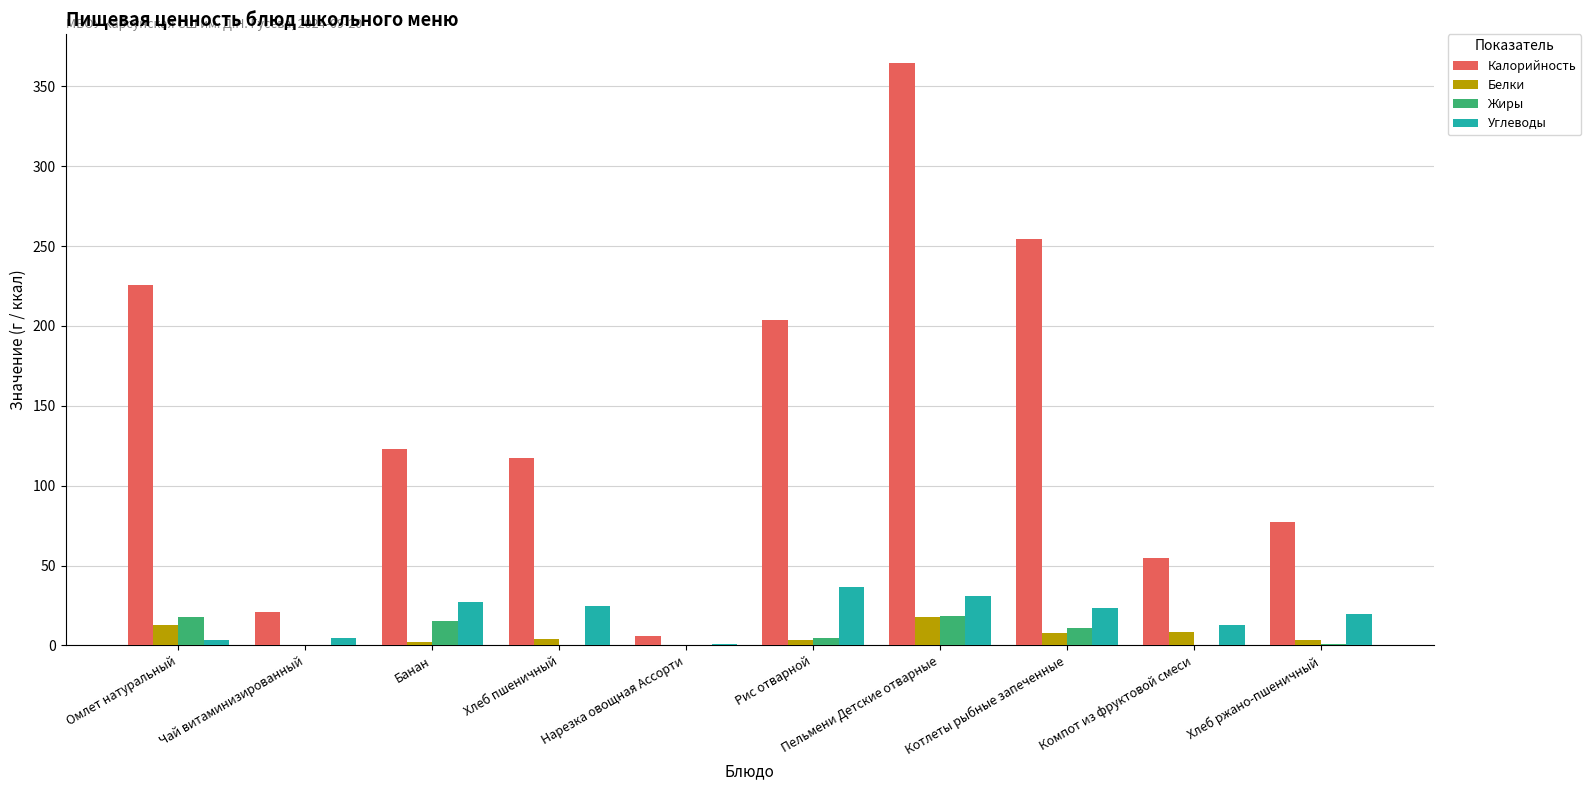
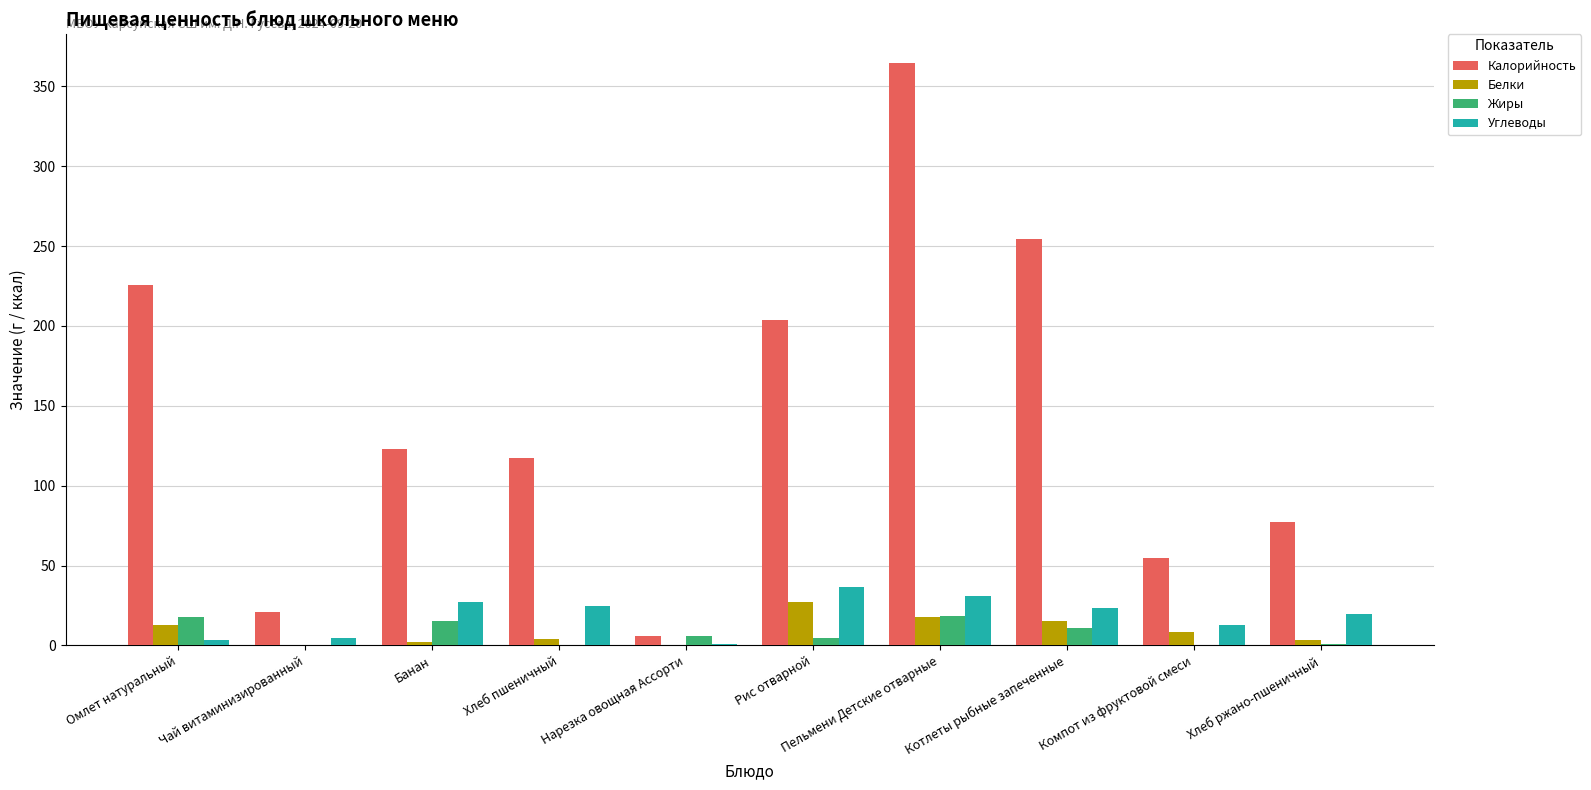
  {
    "Калорийность": {
      "Омлет натуральный": 226,
      "Чай витаминизированный": 21,
      "Банан": 123,
      "Хлеб пшеничный": 117,
      "Нарезка овощная Ассорти": 6,
      "Рис отварной": 204,
      "Пельмени Детские отварные": 364,
      "Котлеты рыбные запеченные": 255,
      "Компот из фруктовой смеси": 55,
      "Хлеб ржано-пшеничный": 78
    },
    "Белки": {
      "Омлет натуральный": 13,
      "Банан": 2,
      "Хлеб пшеничный": 4,
-     "Рис отварной": 4,
+     "Рис отварной": 27,
      "Пельмени Детские отварные": 18,
-     "Котлеты рыбные запеченные": 8,
+     "Котлеты рыбные запеченные": 15,
      "Компот из фруктовой смеси": 9,
      "Хлеб ржано-пшеничный": 3
    },
    "Жиры": {
      "Омлет натуральный": 18,
      "Банан": 15,
-     "Нарезка овощная Ассорти": 0,
+     "Нарезка овощная Ассорти": 6,
      "Рис отварной": 5,
      "Пельмени Детские отварные": 19,
      "Котлеты рыбные запеченные": 11
    },
    "Углеводы": {
      "Омлет натуральный": 3,
      "Чай витаминизированный": 5,
      "Банан": 27,
      "Хлеб пшеничный": 25,
      "Рис отварной": 36,
      "Пельмени Детские отварные": 31,
      "Котлеты рыбные запеченные": 24,
      "Компот из фруктовой смеси": 13,
      "Хлеб ржано-пшеничный": 20
    }
  }
